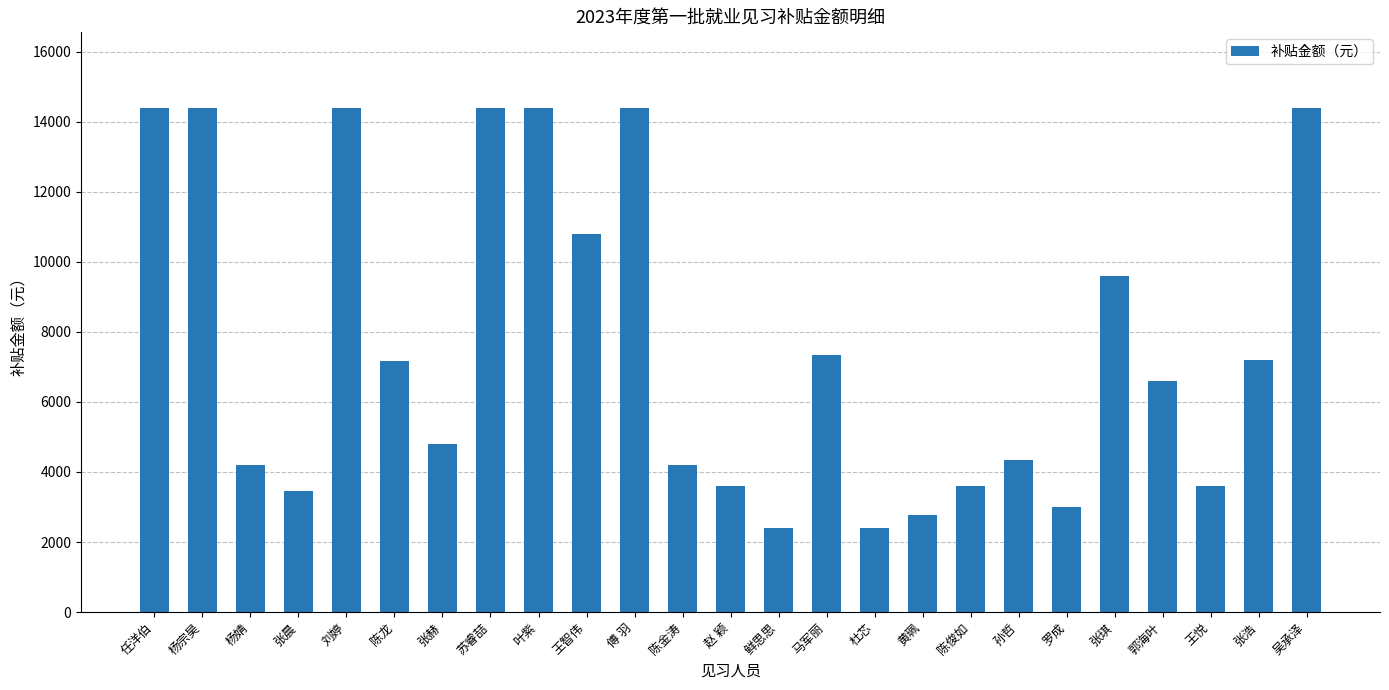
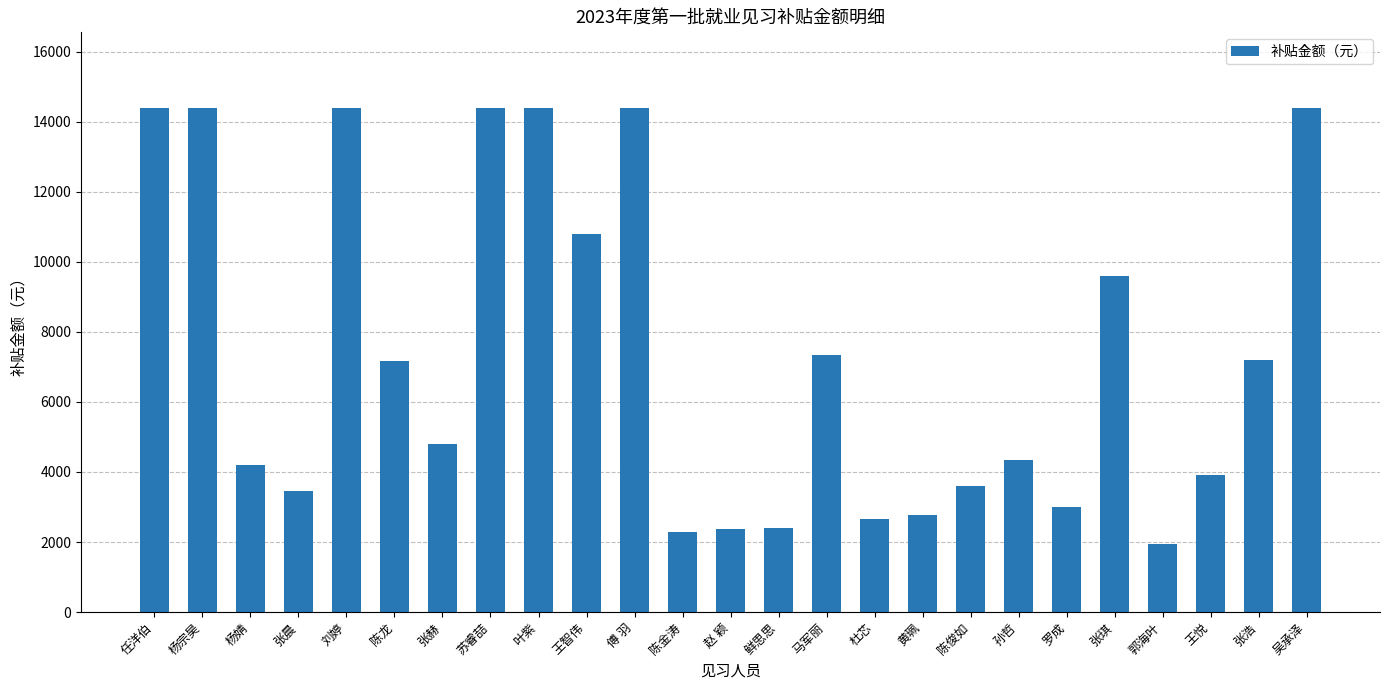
  {
    "任洋伯": 14400,
    "杨宗昊": 14400,
    "杨婧": 4200,
    "张晨": 3500,
    "刘婷": 14400,
    "陈龙": 7200,
    "张赫": 4800,
    "苏睿喆": 14400,
    "叶紫": 14400,
    "王智伟": 10800,
    "傅 羽": 14400,
-   "陈金涛": 4200,
-   "赵 颖": 3600,
+   "陈金涛": 2300,
+   "赵 颖": 2400,
    "鲜思思": 2400,
    "马军丽": 7300,
-   "杜芯": 2400,
+   "杜芯": 2700,
    "黄珮": 2800,
    "陈俊如": 3600,
    "孙哲": 4300,
    "罗成": 3000,
    "张琪": 9600,
-   "郭海叶": 6600,
-   "王悦": 3600,
+   "郭海叶": 2000,
+   "王悦": 3900,
    "张浩": 7200,
    "吴承泽": 14400
  }
